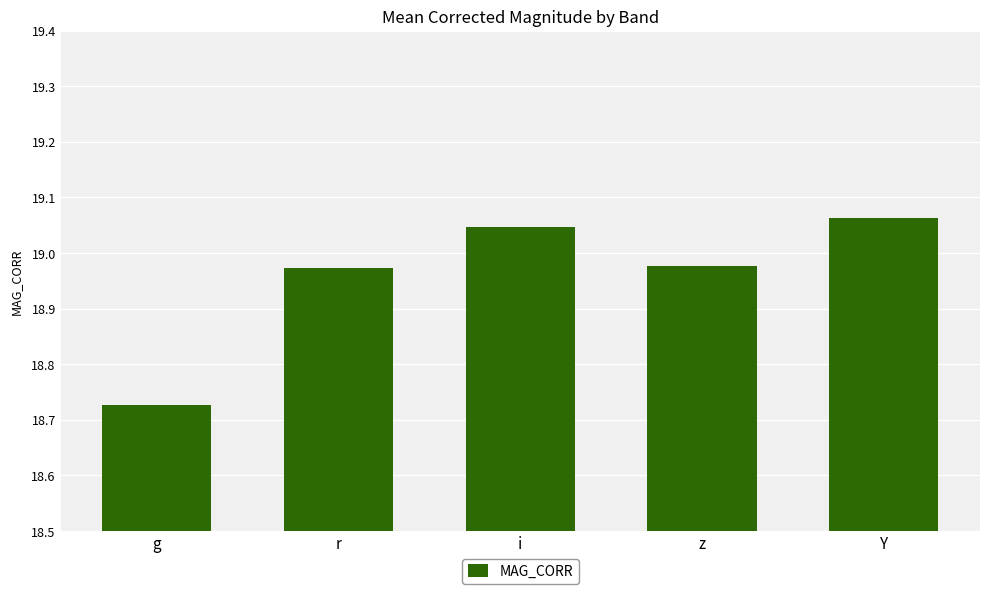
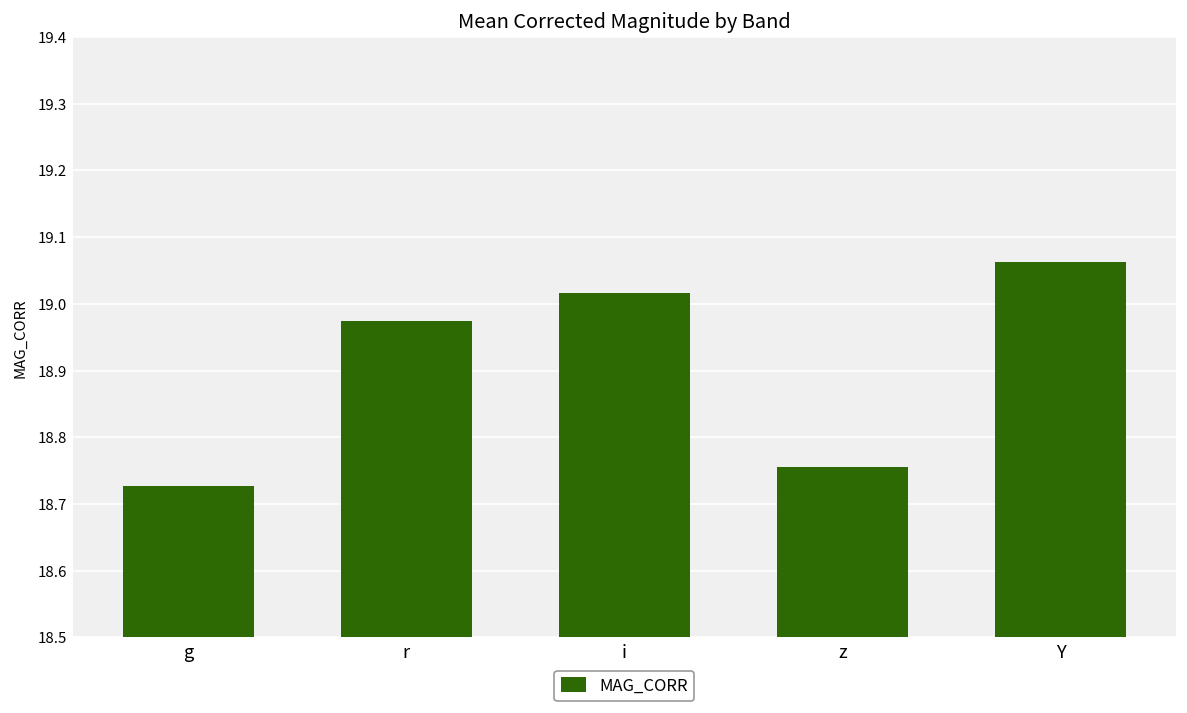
  {
    "g": 18.73,
    "r": 18.97,
-   "i": 19.05,
-   "z": 18.98,
+   "i": 19.02,
+   "z": 18.76,
    "Y": 19.06
  }
